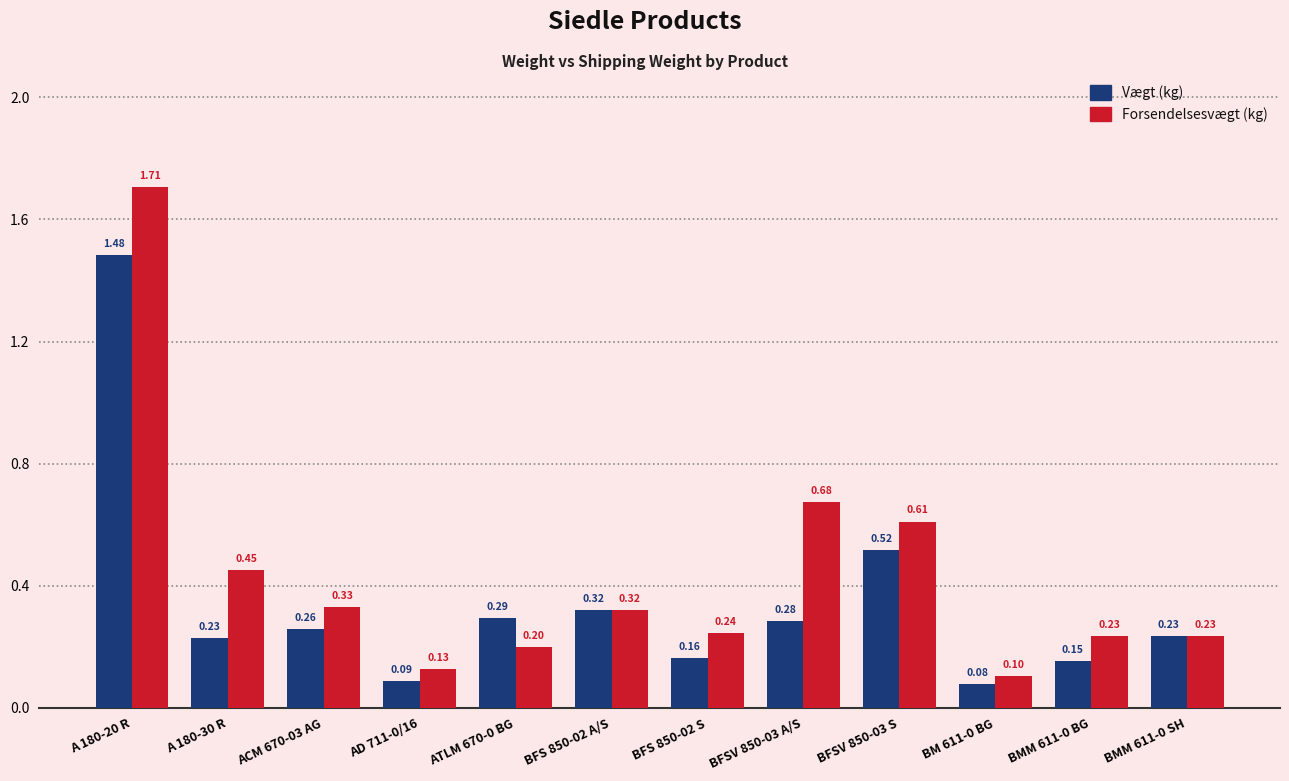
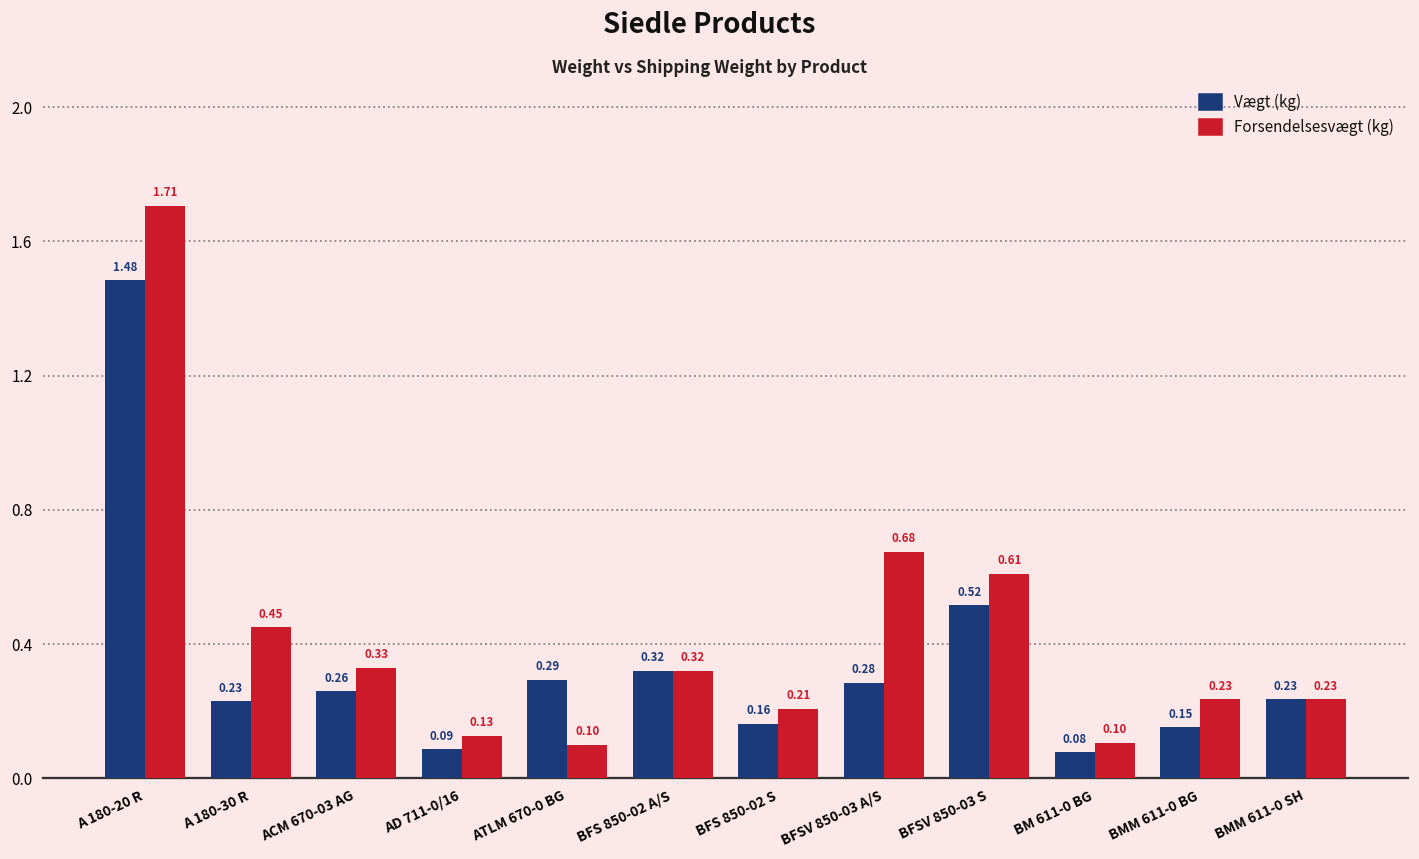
  {
    "Vægt (kg)": {
      "A 180-20 R": 1.48,
      "A 180-30 R": 0.23,
      "ACM 670-03 AG": 0.26,
      "AD 711-0/16": 0.09,
      "ATLM 670-0 BG": 0.29,
      "BFS 850-02 A/S": 0.32,
      "BFS 850-02 S": 0.16,
      "BFSV 850-03 A/S": 0.28,
      "BFSV 850-03 S": 0.52,
      "BM 611-0 BG": 0.08,
      "BMM 611-0 BG": 0.15,
      "BMM 611-0 SH": 0.23
    },
    "Forsendelsesvægt (kg)": {
      "A 180-20 R": 1.71,
      "A 180-30 R": 0.45,
      "ACM 670-03 AG": 0.33,
      "AD 711-0/16": 0.13,
-     "ATLM 670-0 BG": 0.20,
+     "ATLM 670-0 BG": 0.10,
      "BFS 850-02 A/S": 0.32,
-     "BFS 850-02 S": 0.24,
+     "BFS 850-02 S": 0.21,
      "BFSV 850-03 A/S": 0.68,
      "BFSV 850-03 S": 0.61,
      "BM 611-0 BG": 0.10,
      "BMM 611-0 BG": 0.23,
      "BMM 611-0 SH": 0.23
    }
  }
